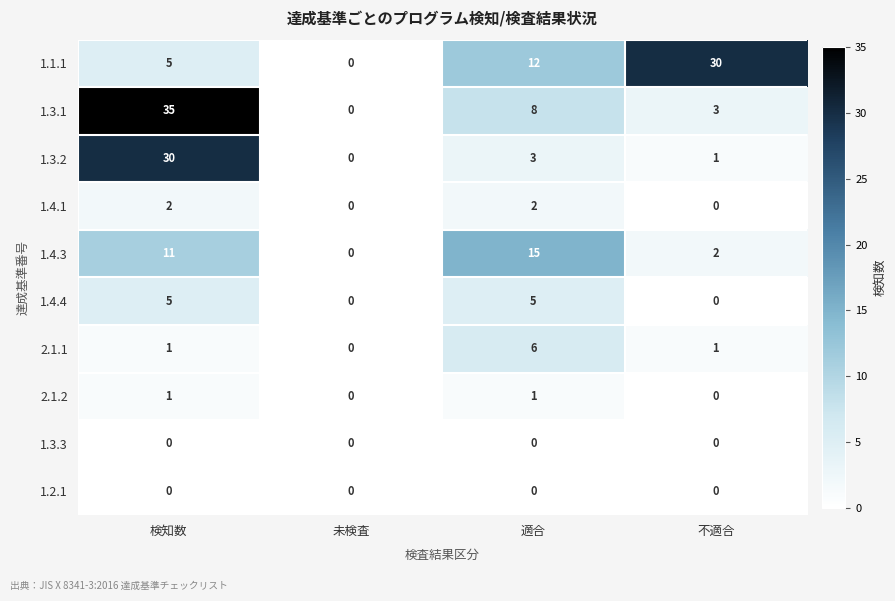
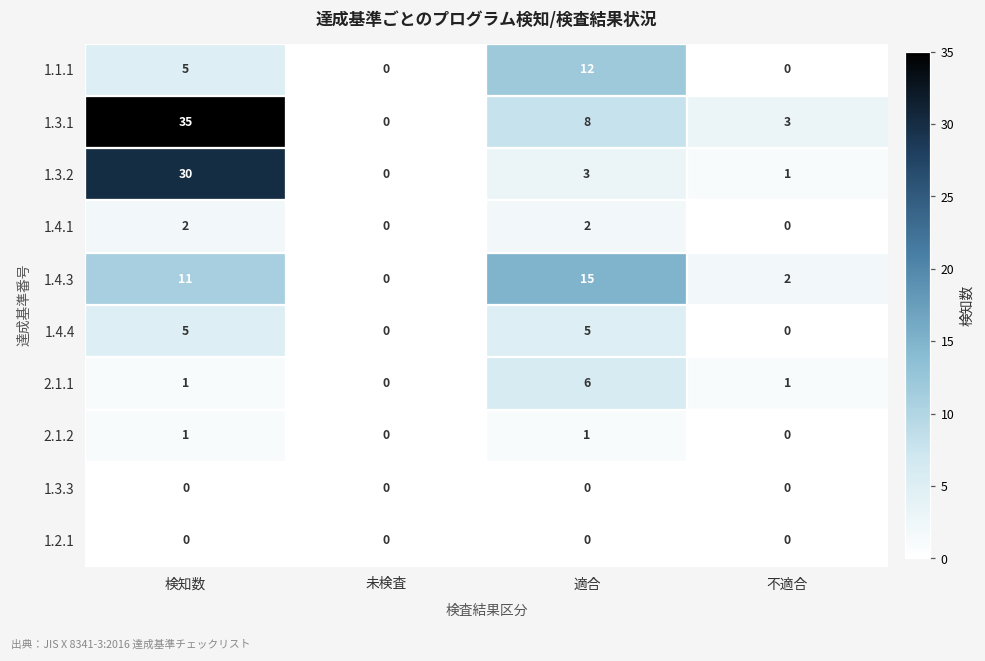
  {
    "1.1.1": {
      "検知数": 5,
      "未検査": 0,
      "適合": 12,
-     "不適合": 30
+     "不適合": 0
    },
    "1.3.1": {
      "検知数": 35,
      "未検査": 0,
      "適合": 8,
      "不適合": 3
    },
    "1.3.2": {
      "検知数": 30,
      "未検査": 0,
      "適合": 3,
      "不適合": 1
    },
    "1.4.1": {
      "検知数": 2,
      "未検査": 0,
      "適合": 2,
      "不適合": 0
    },
    "1.4.3": {
      "検知数": 11,
      "未検査": 0,
      "適合": 15,
      "不適合": 2
    },
    "1.4.4": {
      "検知数": 5,
      "未検査": 0,
      "適合": 5,
      "不適合": 0
    },
    "2.1.1": {
      "検知数": 1,
      "未検査": 0,
      "適合": 6,
      "不適合": 1
    },
    "2.1.2": {
      "検知数": 1,
      "未検査": 0,
      "適合": 1,
      "不適合": 0
    },
    "1.3.3": {
      "検知数": 0,
      "未検査": 0,
      "適合": 0,
      "不適合": 0
    },
    "1.2.1": {
      "検知数": 0,
      "未検査": 0,
      "適合": 0,
      "不適合": 0
    }
  }
